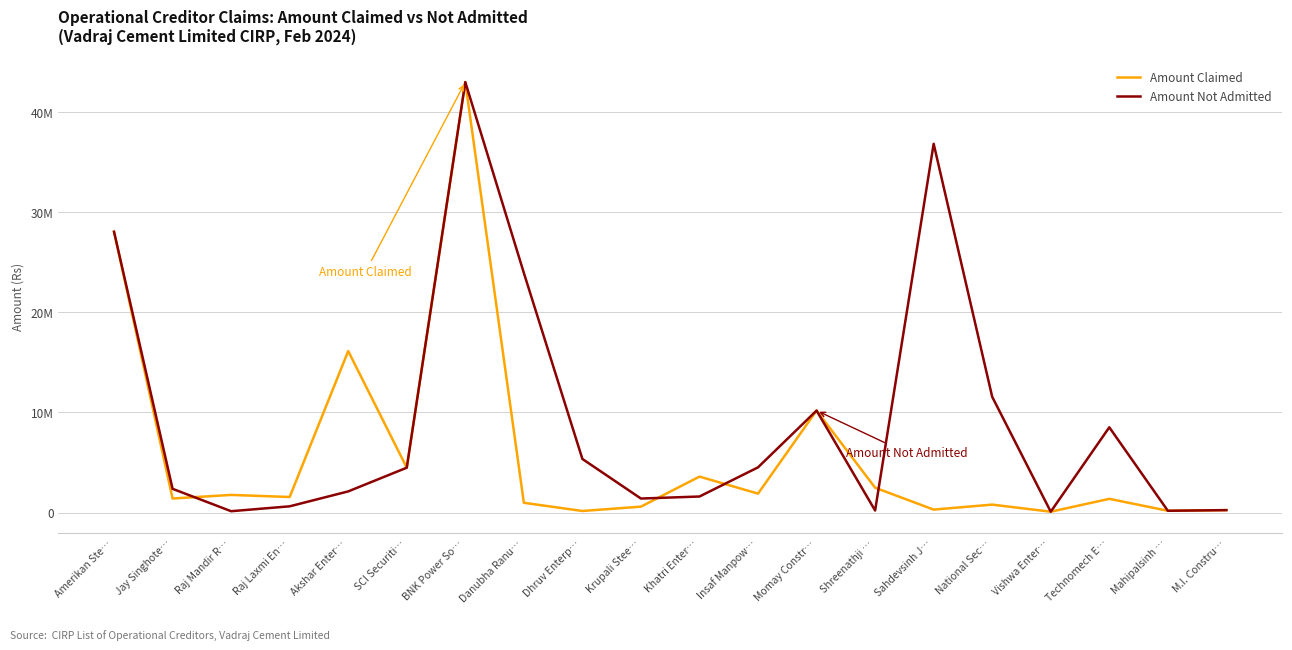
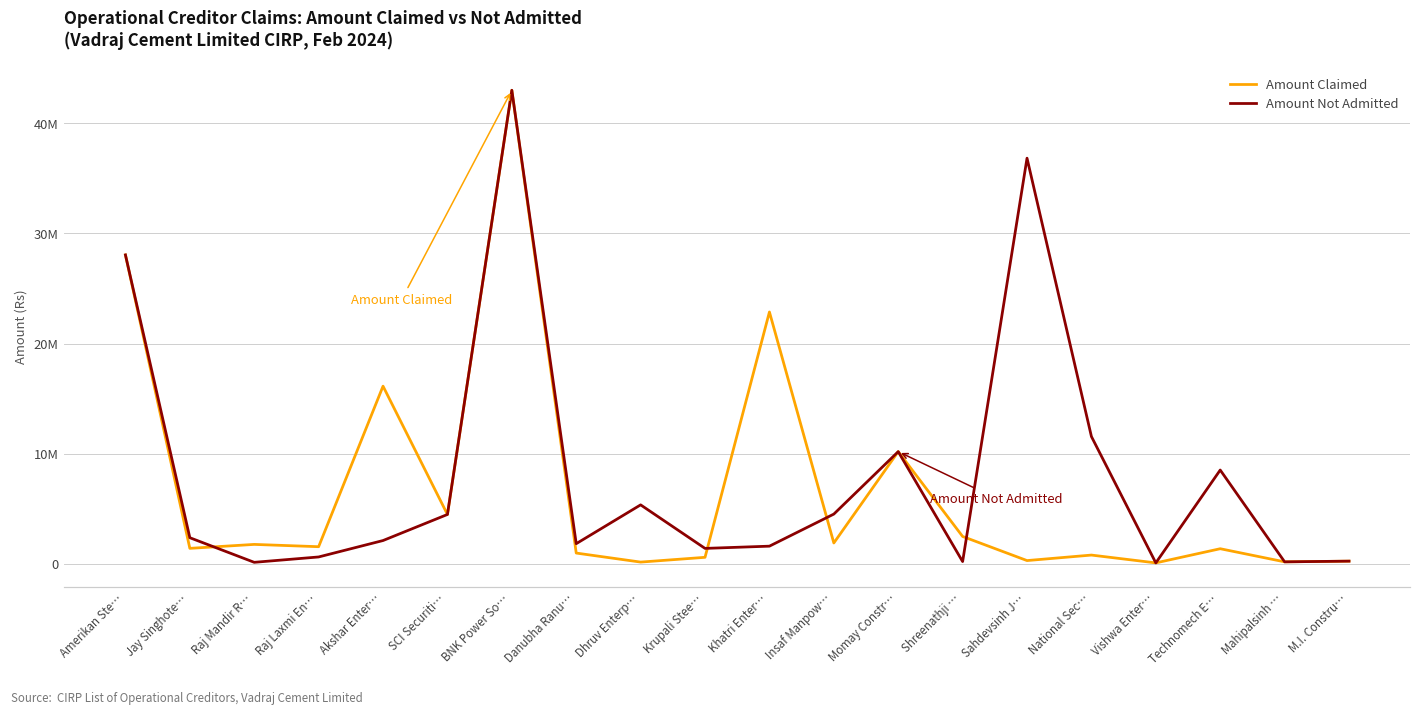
  {
    "Amount Claimed": {
      "Jay Singhote…": 1400000,
      "Raj Mandir R…": 1800000,
      "Raj Laxmi En…": 1600000,
      "Akshar Enter…": 16100000,
      "Danubha Ranu…": 1000000,
      "Dhruv Enterp…": 200000,
      "Krupali Stee…": 600000,
-     "Khatri Enter…": 3600000,
+     "Khatri Enter…": 22900000,
      "Insaf Manpow…": 1900000,
      "Shreenathji …": 2500000,
      "Sahdevsinh J…": 300000,
      "National Sec…": 800000,
      "Technomech E…": 1400000
    },
    "Amount Not Admitted": {
      "Jay Singhote…": 2400000,
      "Raj Mandir R…": 100000,
      "Raj Laxmi En…": 600000,
      "Akshar Enter…": 2100000,
-     "Danubha Ranu…": 23900000,
+     "Danubha Ranu…": 1800000,
      "Dhruv Enterp…": 5400000,
      "Krupali Stee…": 1400000,
      "Khatri Enter…": 1600000,
      "Insaf Manpow…": 4500000,
      "Shreenathji …": 200000,
      "Sahdevsinh J…": 36800000,
      "National Sec…": 11600000,
      "Technomech E…": 8500000
    }
  }
